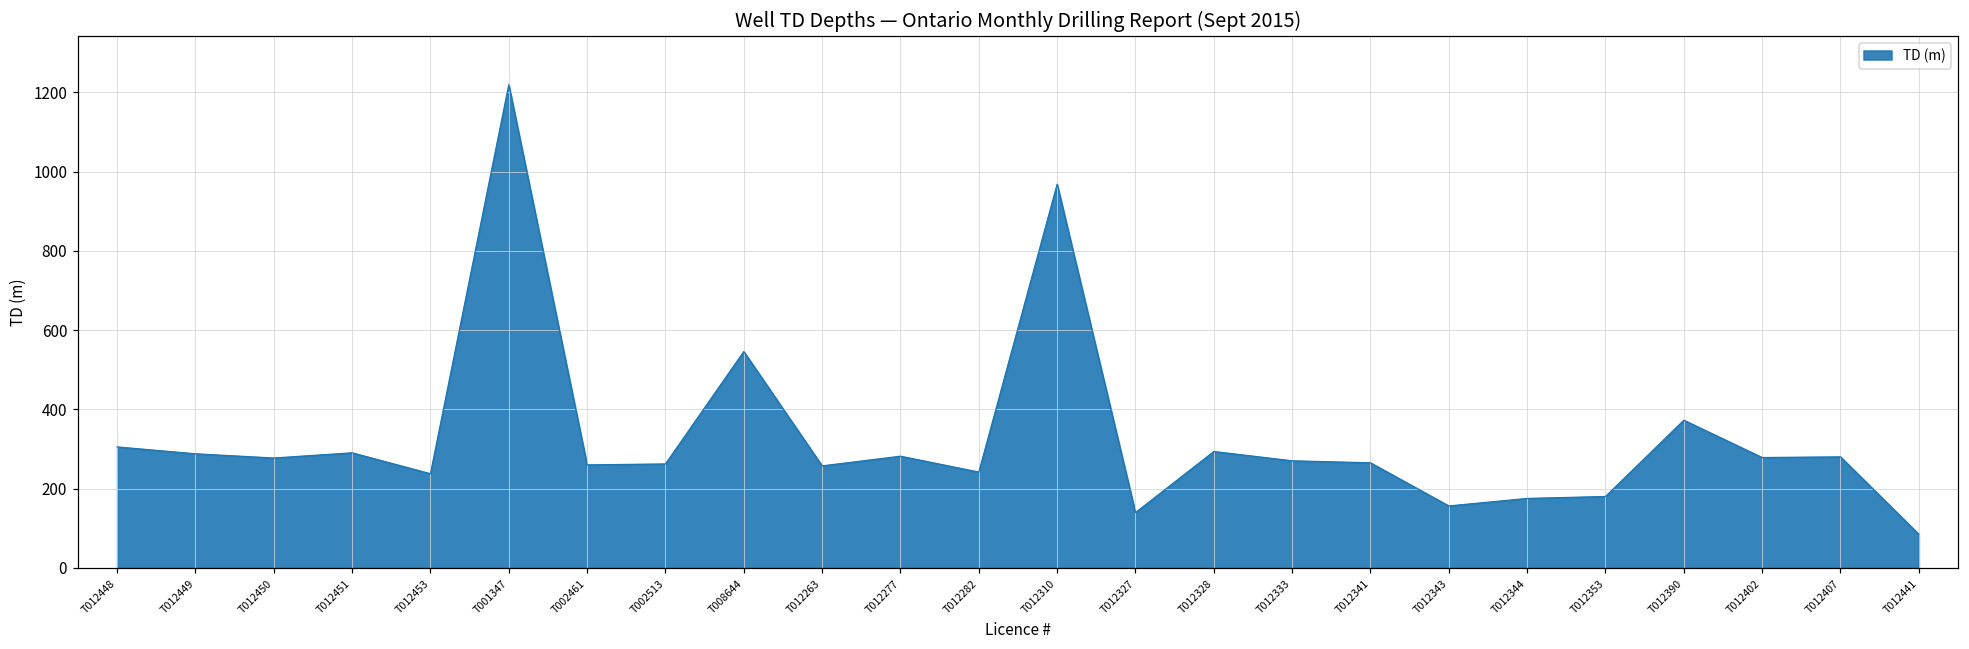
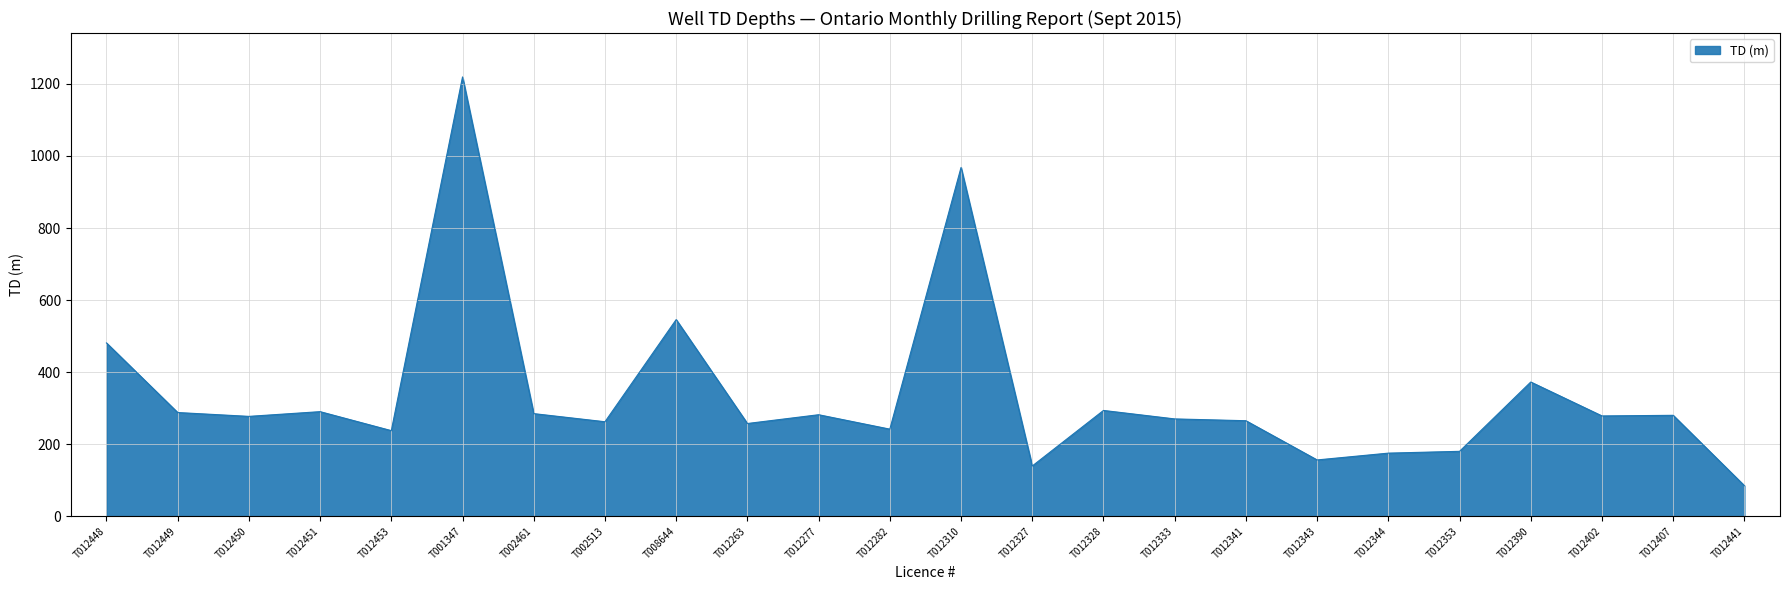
  {
-   "T012448": 310,
+   "T012448": 480,
    "T012449": 290,
    "T012450": 280,
    "T012451": 290,
    "T012453": 240,
    "T001347": 1220,
-   "T002461": 260,
+   "T002461": 280,
    "T002513": 260,
    "T008644": 550,
    "T012263": 260,
    "T012277": 280,
    "T012282": 240,
    "T012310": 970,
    "T012327": 140,
    "T012328": 290,
    "T012333": 270,
    "T012341": 270,
    "T012343": 160,
    "T012344": 180,
    "T012353": 180,
    "T012390": 370,
    "T012402": 280,
    "T012407": 280,
    "T012441": 80
  }
